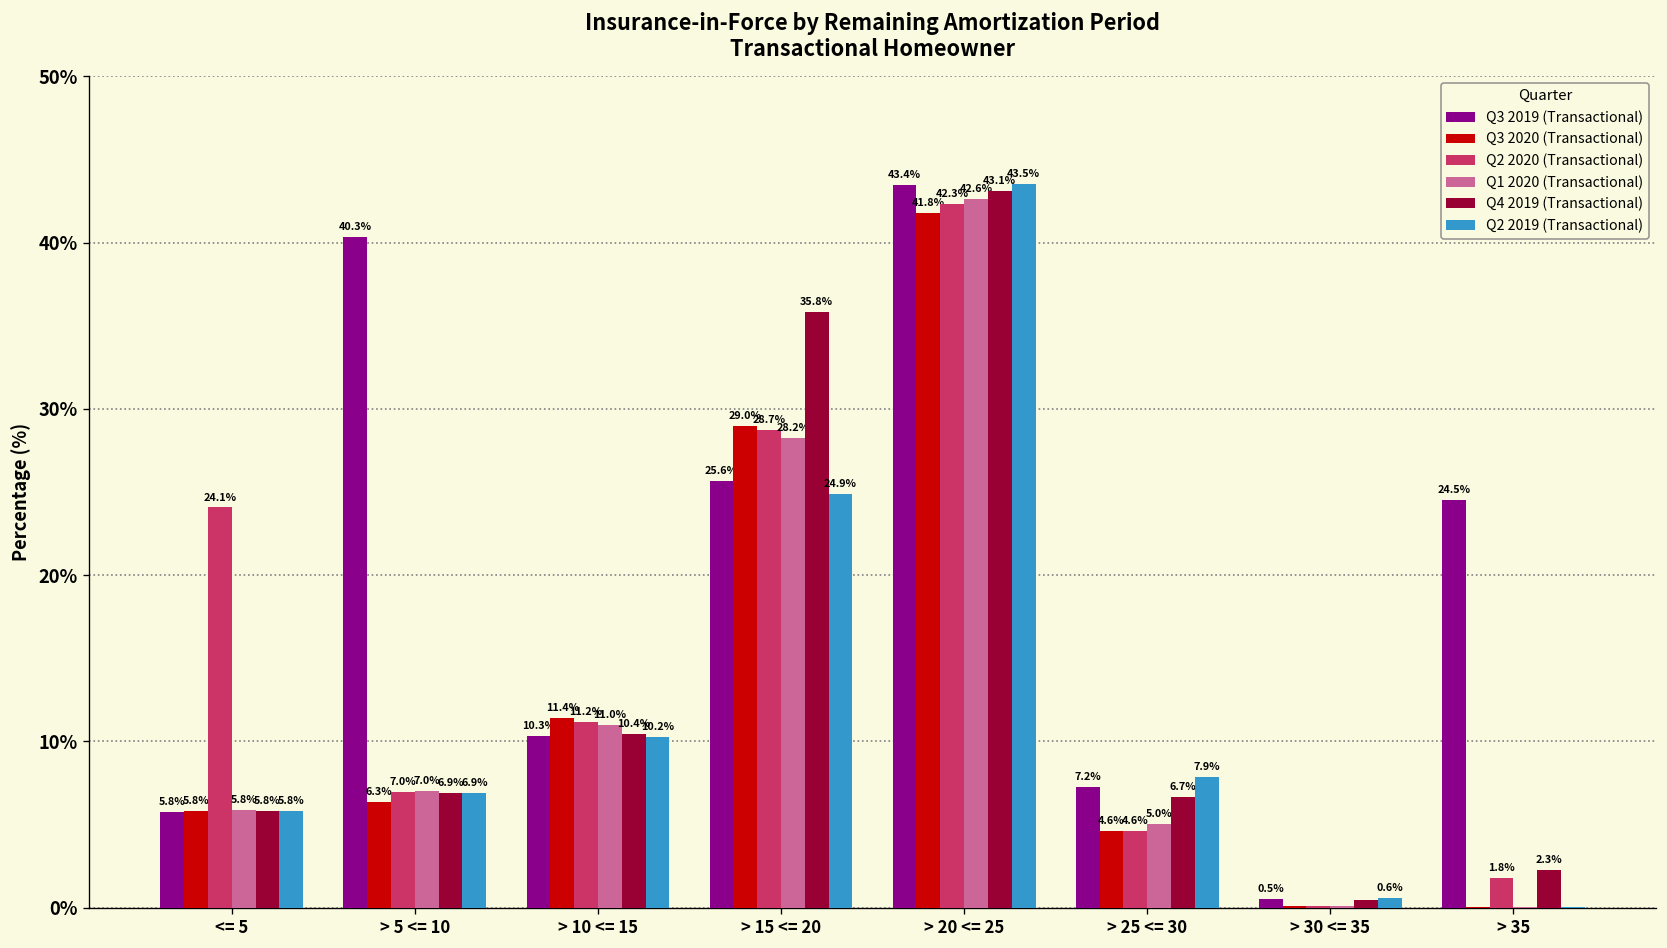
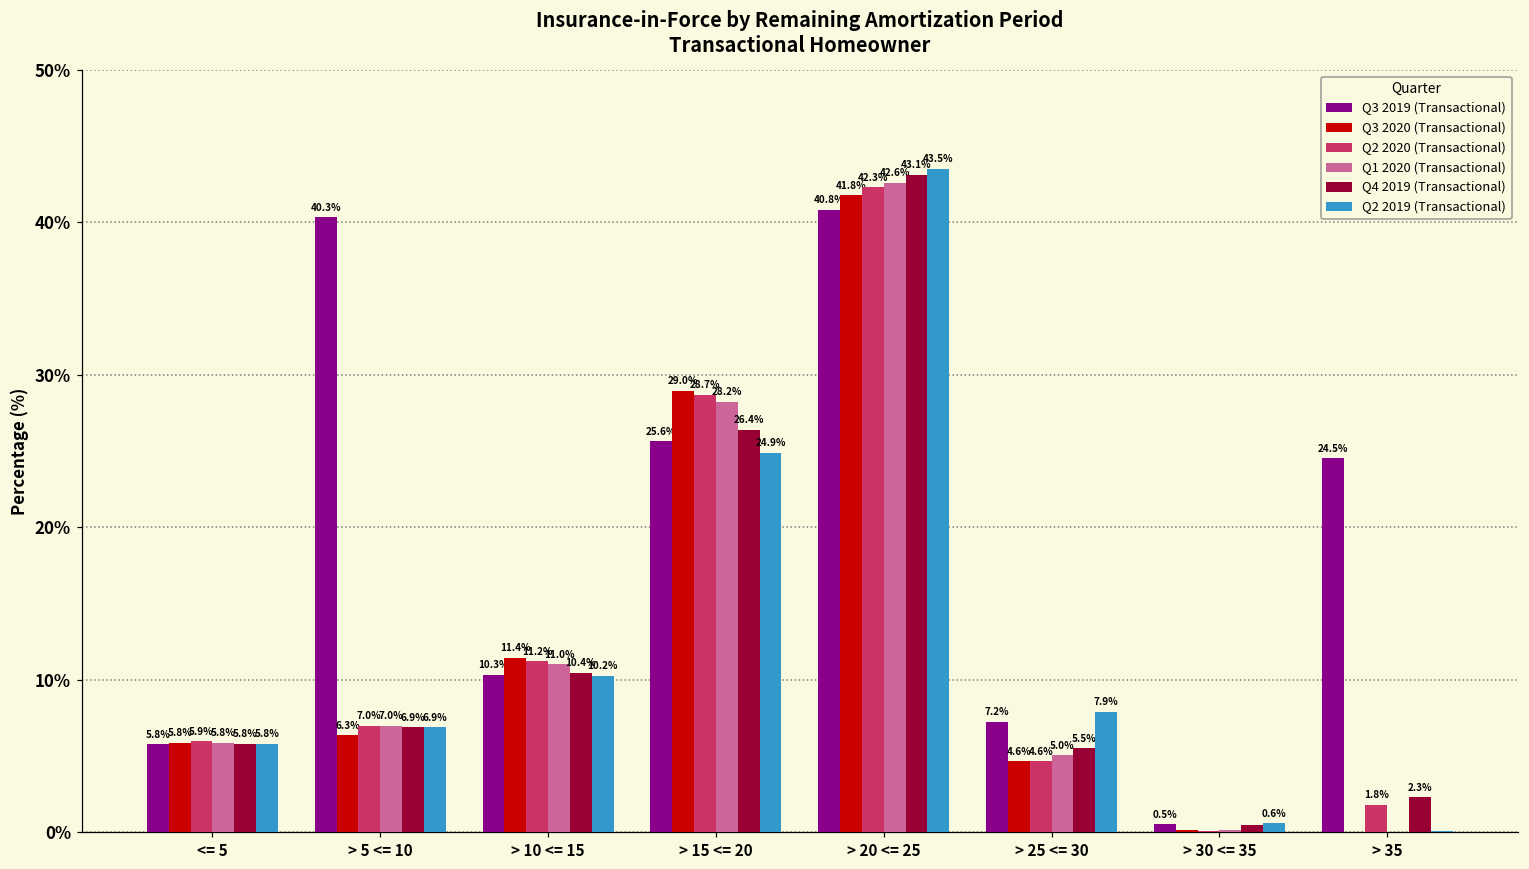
  {
    "Q3 2019 (Transactional)": {
      "<= 5": "5.8%",
      "> 5 <= 10": "40.3%",
      "> 10 <= 15": "10.3%",
      "> 15 <= 20": "25.6%",
-     "> 20 <= 25": "43.4%",
+     "> 20 <= 25": "40.8%",
      "> 25 <= 30": "7.2%",
      "> 30 <= 35": "0.5%",
      "> 35": "24.5%"
    },
    "Q3 2020 (Transactional)": {
      "<= 5": "5.8%",
      "> 5 <= 10": "6.3%",
      "> 20 <= 25": "41.8%",
      "> 25 <= 30": "4.6%"
    },
    "Q2 2020 (Transactional)": {
-     "<= 5": "24.1%",
+     "<= 5": "5.9%",
      "> 5 <= 10": "7.0%",
      "> 25 <= 30": "4.6%",
      "> 35": "1.8%"
    },
    "Q1 2020 (Transactional)": {
      "<= 5": "5.8%",
      "> 5 <= 10": "7.0%",
      "> 15 <= 20": "28.2%",
      "> 25 <= 30": "5.0%"
    },
    "Q4 2019 (Transactional)": {
      "<= 5": "5.8%",
      "> 5 <= 10": "6.9%",
-     "> 15 <= 20": "35.8%",
+     "> 15 <= 20": "26.4%",
      "> 20 <= 25": "43.1%",
-     "> 25 <= 30": "6.7%",
+     "> 25 <= 30": "5.5%",
      "> 35": "2.3%"
    },
    "Q2 2019 (Transactional)": {
      "<= 5": "5.8%",
      "> 5 <= 10": "6.9%",
      "> 15 <= 20": "24.9%",
      "> 20 <= 25": "43.5%",
      "> 25 <= 30": "7.9%",
      "> 30 <= 35": "0.6%"
    }
  }
